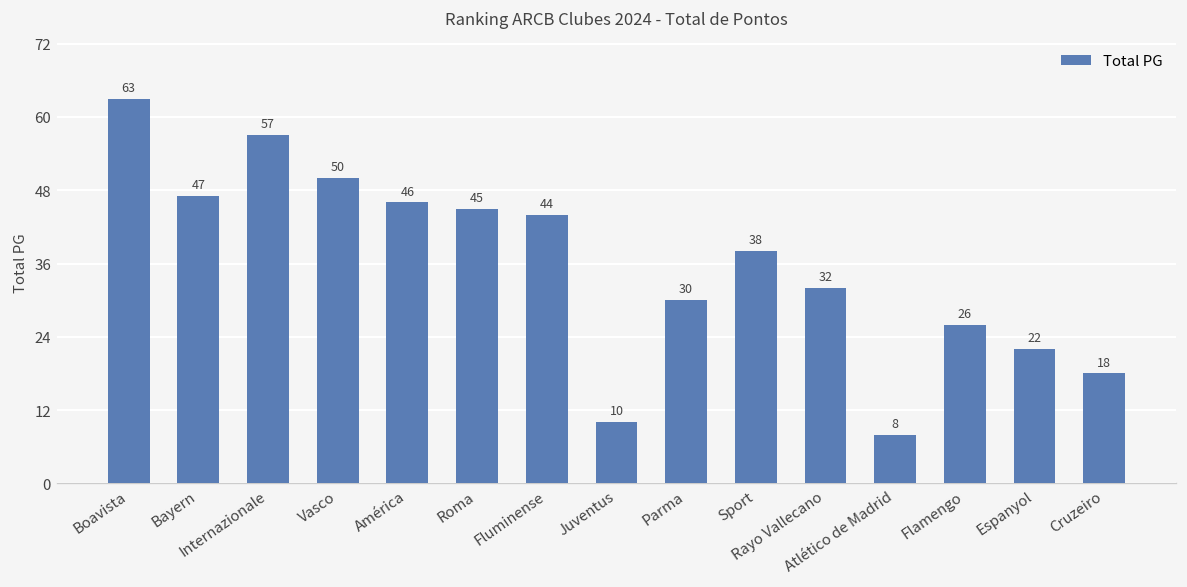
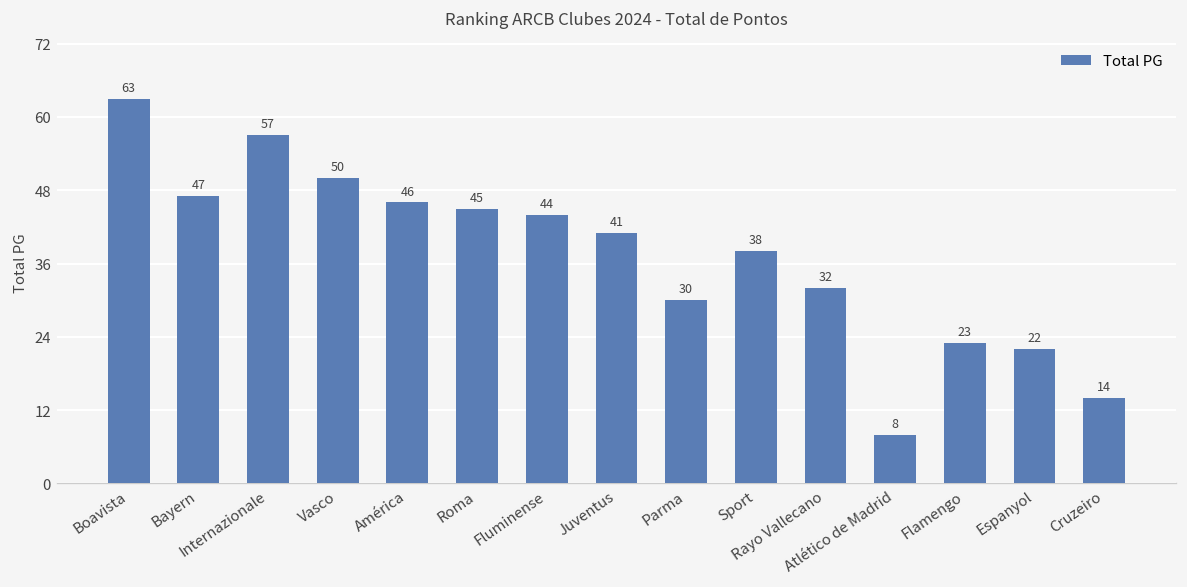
  {
    "Boavista": 63,
    "Bayern": 47,
    "Internazionale": 57,
    "Vasco": 50,
    "América": 46,
    "Roma": 45,
    "Fluminense": 44,
-   "Juventus": 10,
+   "Juventus": 41,
    "Parma": 30,
    "Sport": 38,
    "Rayo Vallecano": 32,
    "Atlético de Madrid": 8,
-   "Flamengo": 26,
+   "Flamengo": 23,
    "Espanyol": 22,
-   "Cruzeiro": 18
+   "Cruzeiro": 14
  }
